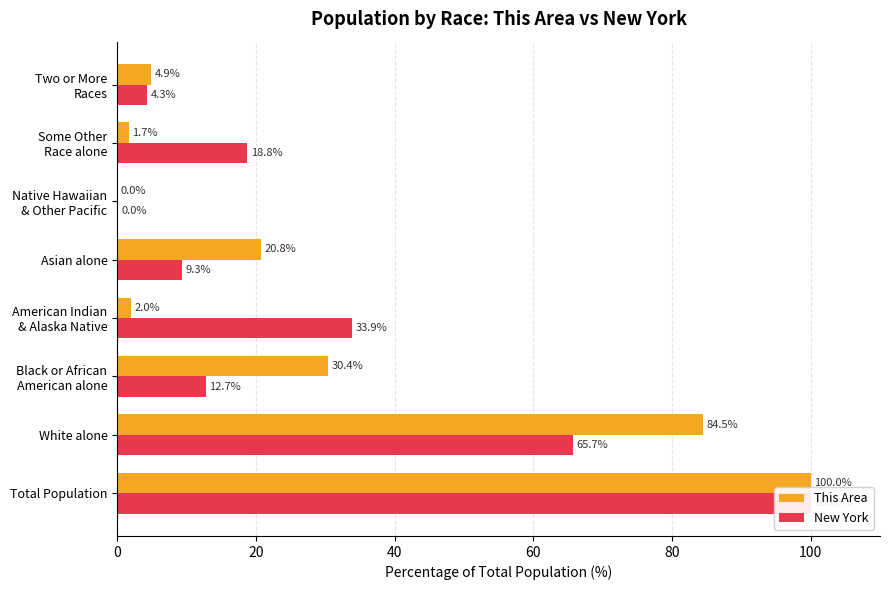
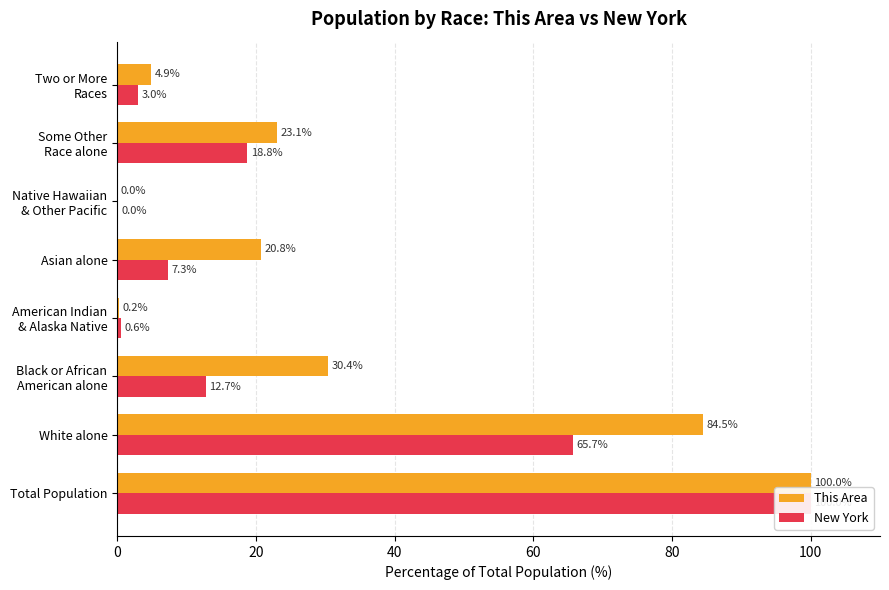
  {
    "This Area": {
      "Two or More Races": "4.9%",
-     "Some Other Race alone": "1.7%",
+     "Some Other Race alone": "23.1%",
      "Native Hawaiian & Other Pacific": "0.0%",
      "Asian alone": "20.8%",
-     "American Indian & Alaska Native": "2.0%",
+     "American Indian & Alaska Native": "0.2%",
      "Black or African American alone": "30.4%",
      "White alone": "84.5%"
    },
    "New York": {
-     "Two or More Races": "4.3%",
+     "Two or More Races": "3.0%",
      "Some Other Race alone": "18.8%",
      "Native Hawaiian & Other Pacific": "0.0%",
-     "Asian alone": "9.3%",
-     "American Indian & Alaska Native": "33.9%",
+     "Asian alone": "7.3%",
+     "American Indian & Alaska Native": "0.6%",
      "Black or African American alone": "12.7%",
      "White alone": "65.7%"
    }
  }
